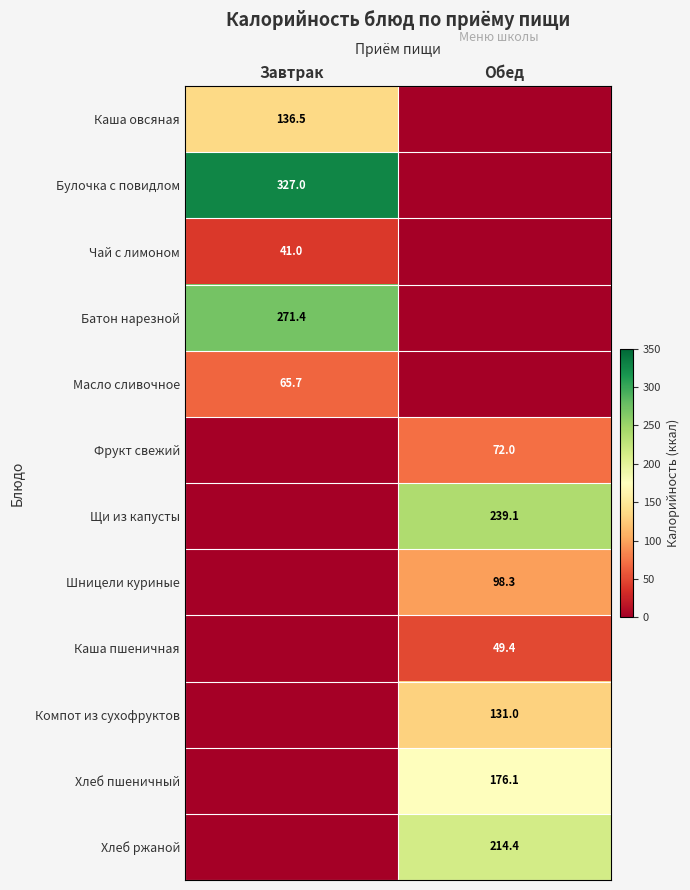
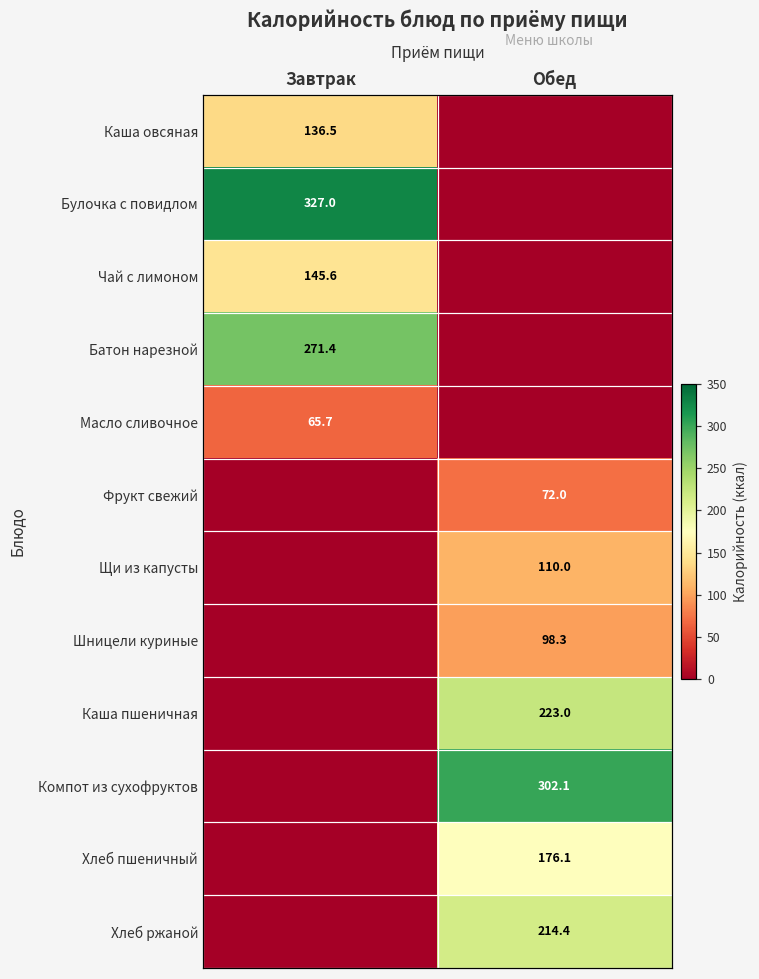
  {
    "Каша овсяная": {
      "Завтрак": 136.5
    },
    "Булочка с повидлом": {
      "Завтрак": 327.0
    },
    "Чай с лимоном": {
-     "Завтрак": 41.0
+     "Завтрак": 145.6
    },
    "Батон нарезной": {
      "Завтрак": 271.4
    },
    "Масло сливочное": {
      "Завтрак": 65.7
    },
    "Фрукт свежий": {
      "Обед": 72.0
    },
    "Щи из капусты": {
-     "Обед": 239.1
+     "Обед": 110.0
    },
    "Шницели куриные": {
      "Обед": 98.3
    },
    "Каша пшеничная": {
-     "Обед": 49.4
+     "Обед": 223.0
    },
    "Компот из сухофруктов": {
-     "Обед": 131.0
+     "Обед": 302.1
    },
    "Хлеб пшеничный": {
      "Обед": 176.1
    },
    "Хлеб ржаной": {
      "Обед": 214.4
    }
  }
